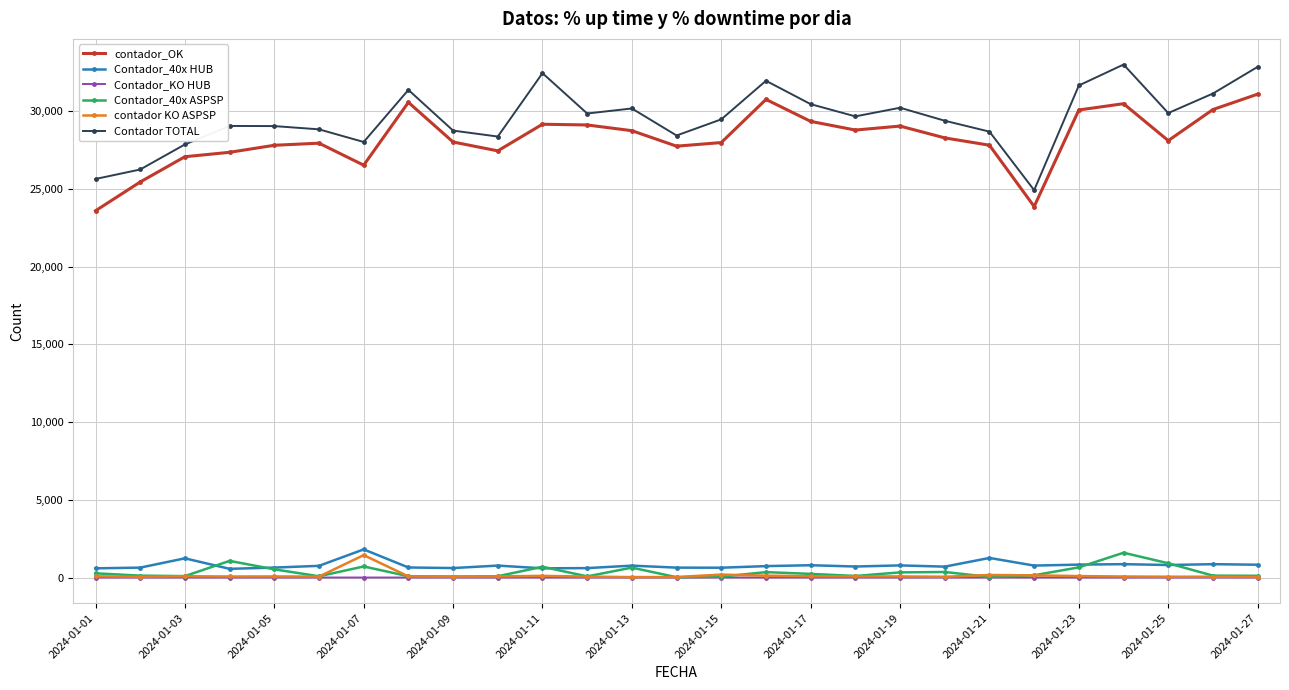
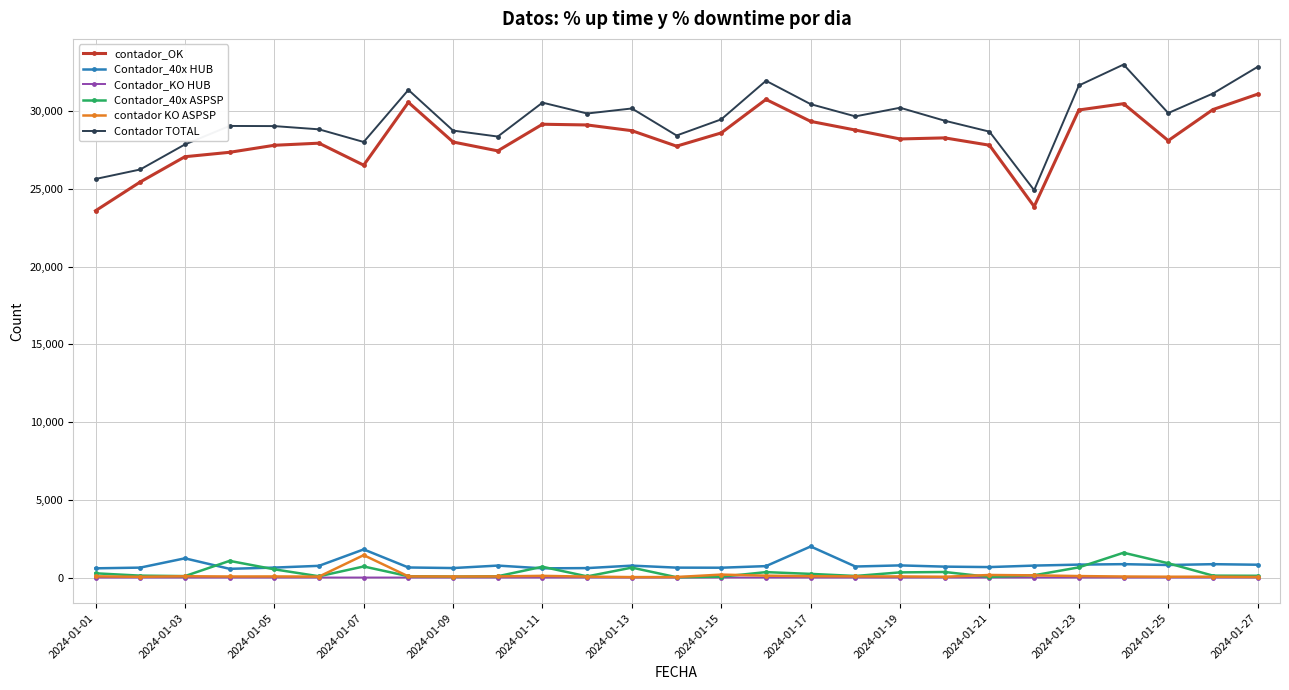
  {
    "contador_OK": {
      "2024-01-01": "23,600",
      "2024-01-03": "27,100",
      "2024-01-05": "27,800",
      "2024-01-07": "26,500",
      "2024-01-09": "28,000",
      "2024-01-11": "29,200",
      "2024-01-13": "28,800",
-     "2024-01-15": "28,000",
+     "2024-01-15": "28,600",
      "2024-01-17": "29,400",
-     "2024-01-19": "29,100",
+     "2024-01-19": "28,200",
      "2024-01-21": "27,800",
      "2024-01-23": "30,100",
      "2024-01-25": "28,100",
      "2024-01-27": "31,100"
    },
    "Contador_40x HUB": {
      "2024-01-01": "600",
      "2024-01-03": "1,200",
      "2024-01-07": "1,800",
      "2024-01-09": "600",
      "2024-01-15": "600",
-     "2024-01-17": "800",
+     "2024-01-17": "2,000",
      "2024-01-19": "800",
-     "2024-01-21": "1,300",
+     "2024-01-21": "700",
      "2024-01-23": "800",
      "2024-01-27": "800"
    },
    "Contador_KO HUB": {
      "2024-01-07": "0"
    },
    "Contador_40x ASPSP": {
      "2024-01-01": "300",
      "2024-01-07": "700",
      "2024-01-19": "300",
      "2024-01-23": "700"
    },
    "contador KO ASPSP": {
      "2024-01-07": "1,400"
    },
    "Contador TOTAL": {
      "2024-01-01": "25,600",
      "2024-01-03": "27,900",
      "2024-01-05": "29,100",
      "2024-01-07": "28,000",
      "2024-01-09": "28,800",
-     "2024-01-11": "32,500",
+     "2024-01-11": "30,600",
      "2024-01-13": "30,200",
      "2024-01-15": "29,500",
      "2024-01-17": "30,500",
      "2024-01-19": "30,200",
      "2024-01-21": "28,700",
      "2024-01-23": "31,700",
      "2024-01-25": "29,900",
      "2024-01-27": "32,900"
    }
  }
